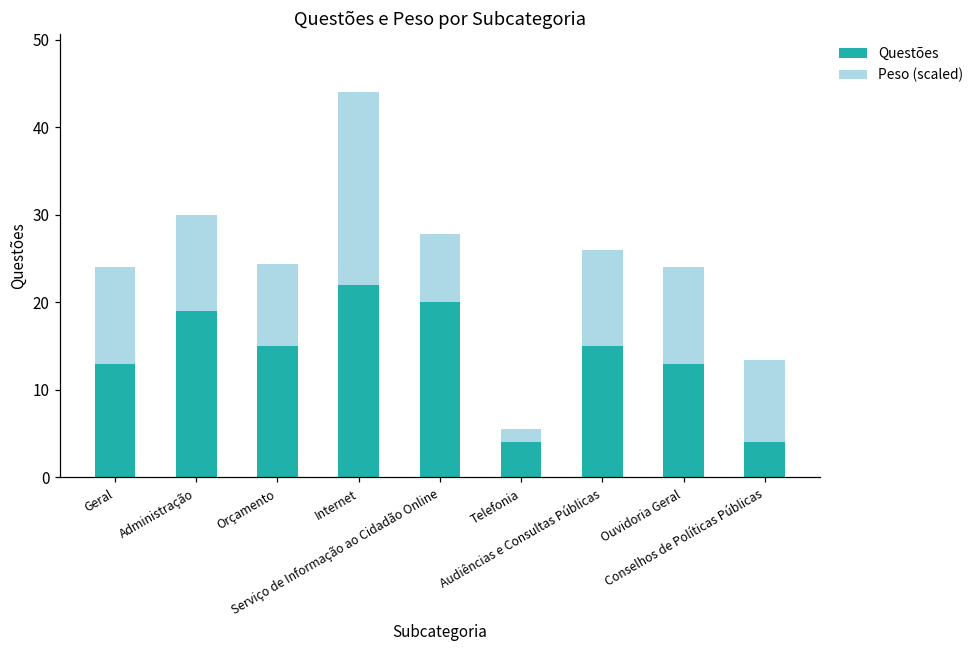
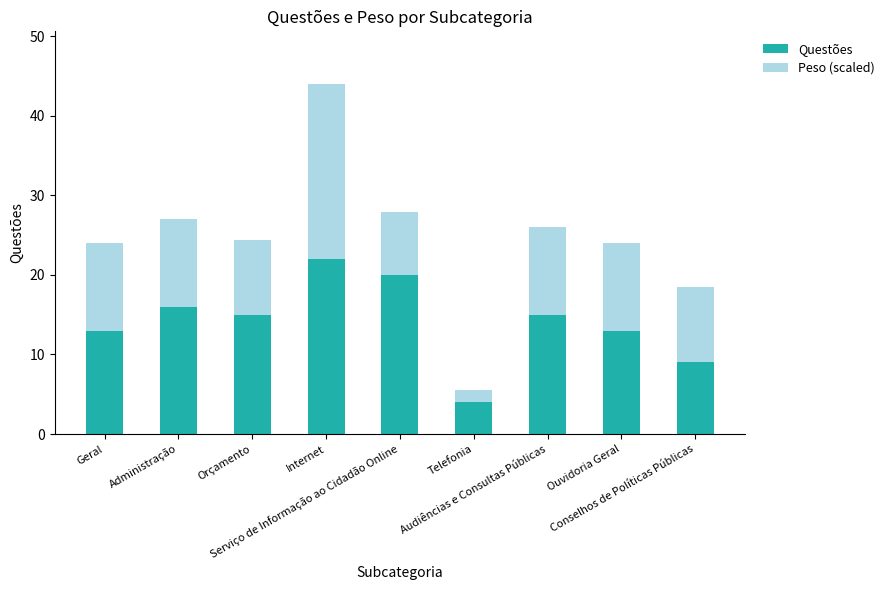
  {
    "Questões": {
      "Geral": 13,
-     "Administração": 19,
+     "Administração": 16,
      "Orçamento": 15,
      "Internet": 22,
      "Serviço de Informação ao Cidadão Online": 20,
      "Telefonia": 4,
      "Audiências e Consultas Públicas": 15,
      "Ouvidoria Geral": 13,
-     "Conselhos de Políticas Públicas": 4
+     "Conselhos de Políticas Públicas": 9
    },
    "Peso (scaled)": {
      "Geral": 11,
      "Administração": 11,
      "Orçamento": 9,
      "Internet": 22,
      "Serviço de Informação ao Cidadão Online": 8,
      "Telefonia": 2,
      "Audiências e Consultas Públicas": 11,
      "Ouvidoria Geral": 11,
      "Conselhos de Políticas Públicas": 9
    }
  }
